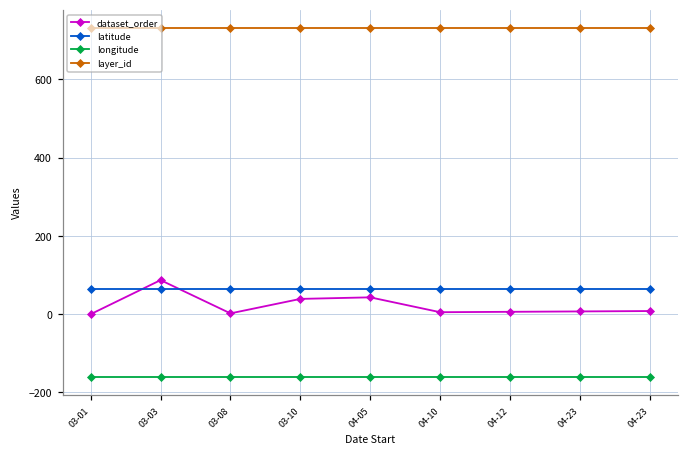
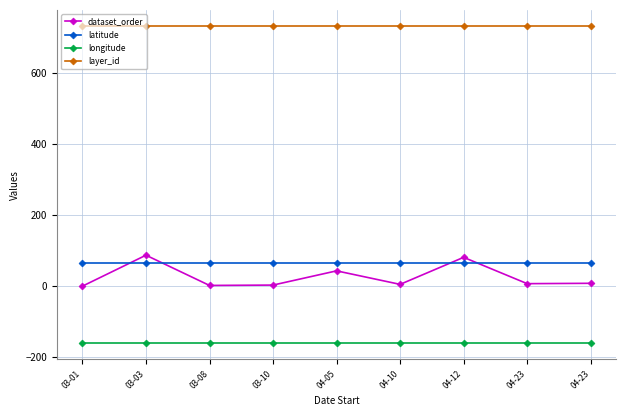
  {
    "dataset_order": {
      "03-01": 0,
      "03-03": 90,
      "03-08": 0,
-     "03-10": 40,
+     "03-10": 0,
      "04-05": 40,
      "04-10": 10,
-     "04-12": 10
+     "04-12": 80
    },
    "latitude": {
      "03-01": 70,
      "03-03": 70,
      "03-08": 70,
      "03-10": 70,
      "04-05": 70,
      "04-10": 70,
      "04-12": 70
    },
    "longitude": {
      "03-01": -160,
      "03-03": -160,
      "03-08": -160,
      "03-10": -160,
      "04-05": -160,
      "04-10": -160,
      "04-12": -160
    },
    "layer_id": {
      "03-08": 730,
      "03-10": 730,
      "04-05": 730,
      "04-10": 730,
      "04-12": 730
    }
  }
